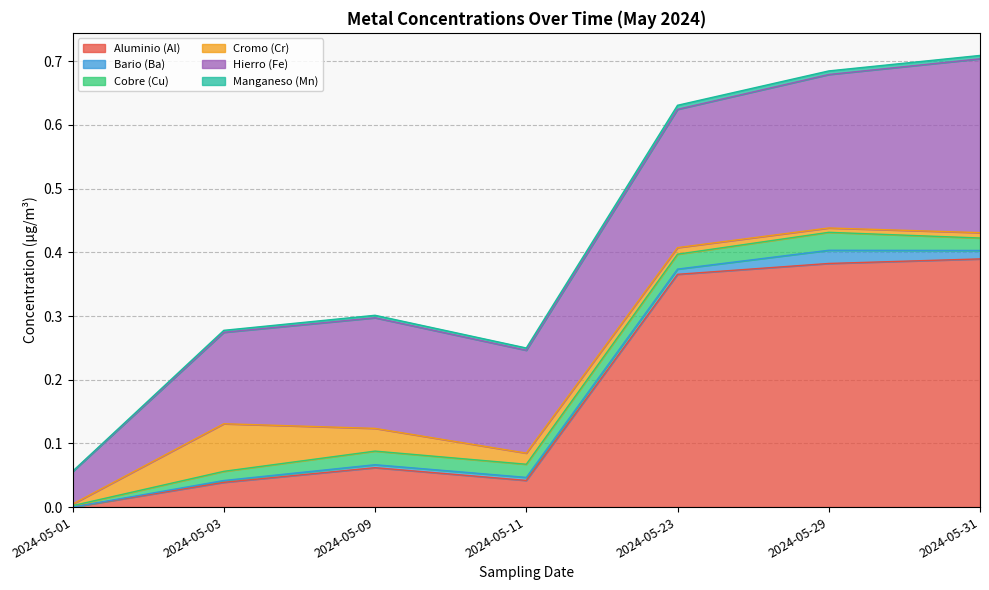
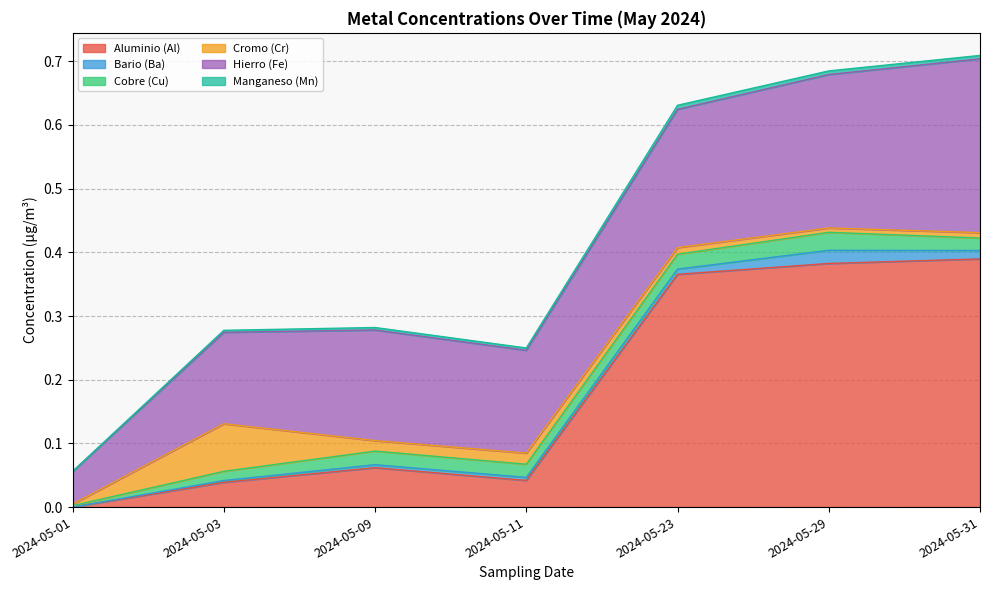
  {
    "Aluminio (Al)": {
      "2024-05-09": 0.06,
      "2024-05-11": 0.04,
      "2024-05-23": 0.37,
      "2024-05-29": 0.38,
      "2024-05-31": 0.39
    },
    "Bario (Ba)": {
      "2024-05-09": 0.00,
      "2024-05-11": 0.00,
      "2024-05-23": 0.01,
      "2024-05-29": 0.02,
      "2024-05-31": 0.01
    },
    "Cromo (Cr)": {
      "2024-05-03": 0.07,
-     "2024-05-09": 0.04,
+     "2024-05-09": 0.02,
      "2024-05-11": 0.02,
      "2024-05-23": 0.01,
      "2024-05-29": 0.01,
      "2024-05-31": 0.01
    },
    "Hierro (Fe)": {
      "2024-05-23": 0.22,
      "2024-05-29": 0.24,
      "2024-05-31": 0.27
    }
  }
